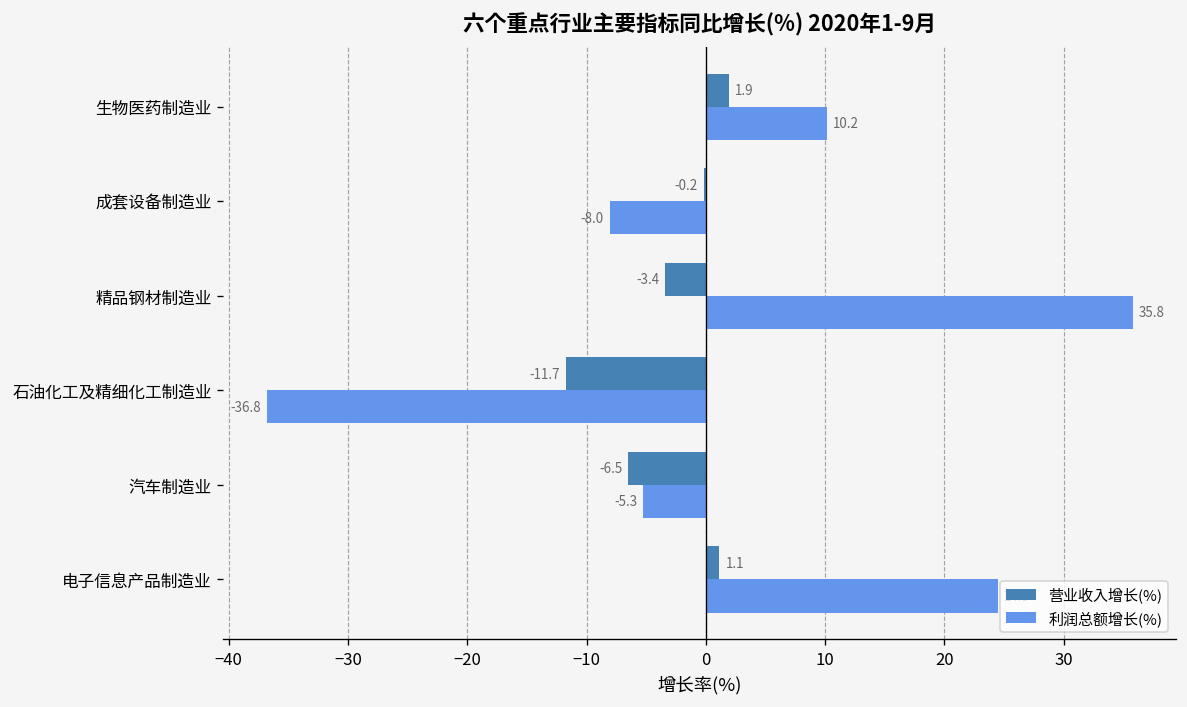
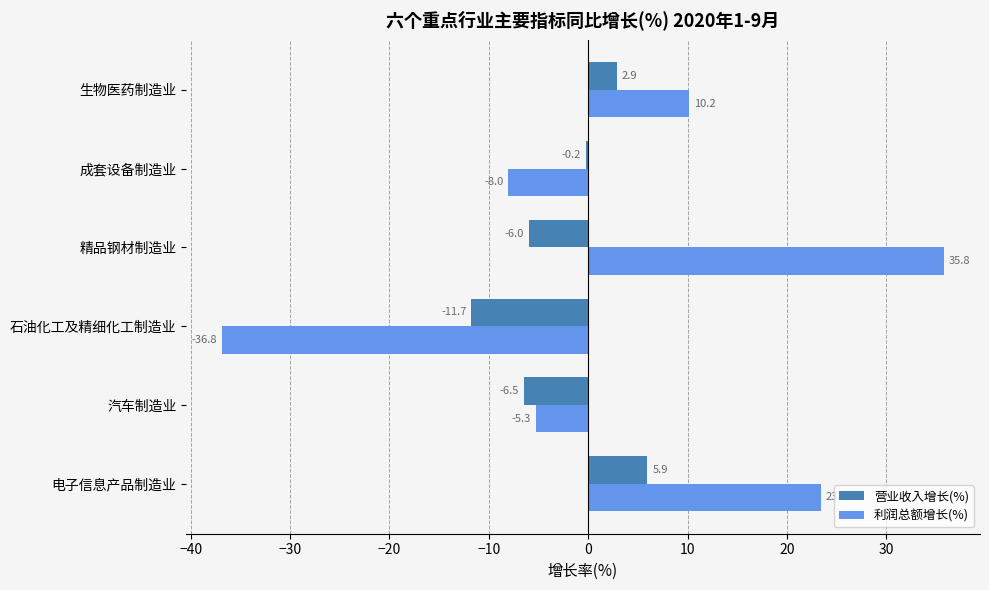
  {
    "营业收入增长(%)": {
-     "生物医药制造业": 1.9,
+     "生物医药制造业": 2.9,
      "成套设备制造业": -0.2,
-     "精品钢材制造业": -3.4,
+     "精品钢材制造业": -6.0,
      "石油化工及精细化工制造业": -11.7,
      "汽车制造业": -6.5,
-     "电子信息产品制造业": 1.1
+     "电子信息产品制造业": 5.9
    },
    "利润总额增长(%)": {
-     "电子信息产品制造业": 24
+     "电子信息产品制造业": 23
    }
  }
